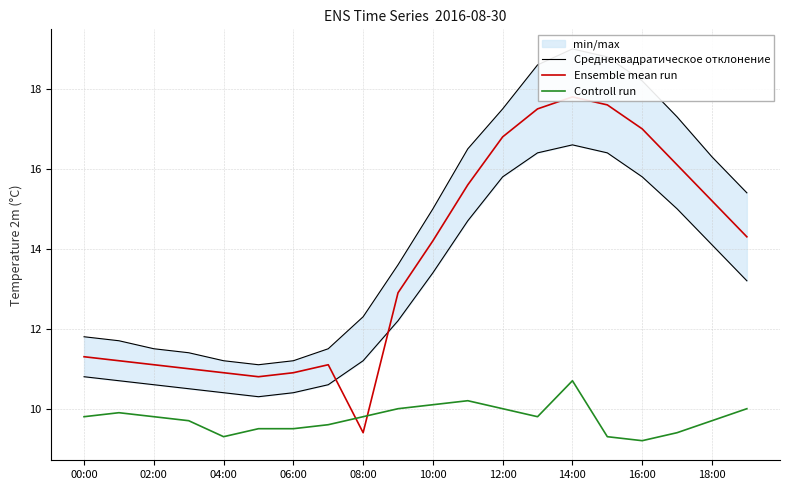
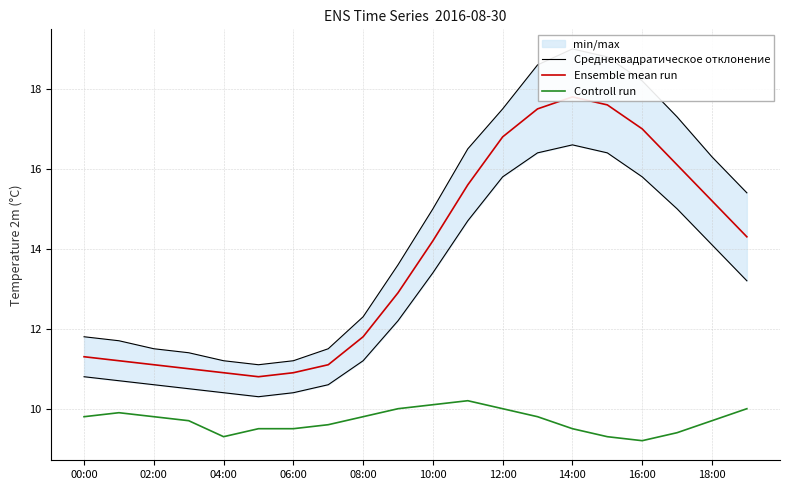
  {
    "min/max": {
      "00:00": 11.8,
      "02:00": 11.5,
      "04:00": 11.2,
      "06:00": 11.2,
      "08:00": 12.3,
      "10:00": 15.0,
      "12:00": 17.5,
      "18:00": 16.3
    },
    "Ensemble mean run": {
      "00:00": 11.3,
      "02:00": 11.1,
      "04:00": 10.9,
      "06:00": 10.9,
-     "08:00": 9.4,
+     "08:00": 11.8,
      "10:00": 14.2,
      "12:00": 16.8,
      "16:00": 17.0,
      "18:00": 15.2
    },
    "Controll run": {
      "00:00": 9.8,
      "02:00": 9.8,
      "04:00": 9.3,
      "06:00": 9.5,
      "08:00": 9.8,
      "10:00": 10.1,
      "12:00": 10.0,
-     "14:00": 10.7,
+     "14:00": 9.5,
      "16:00": 9.2,
      "18:00": 9.7
    }
  }
